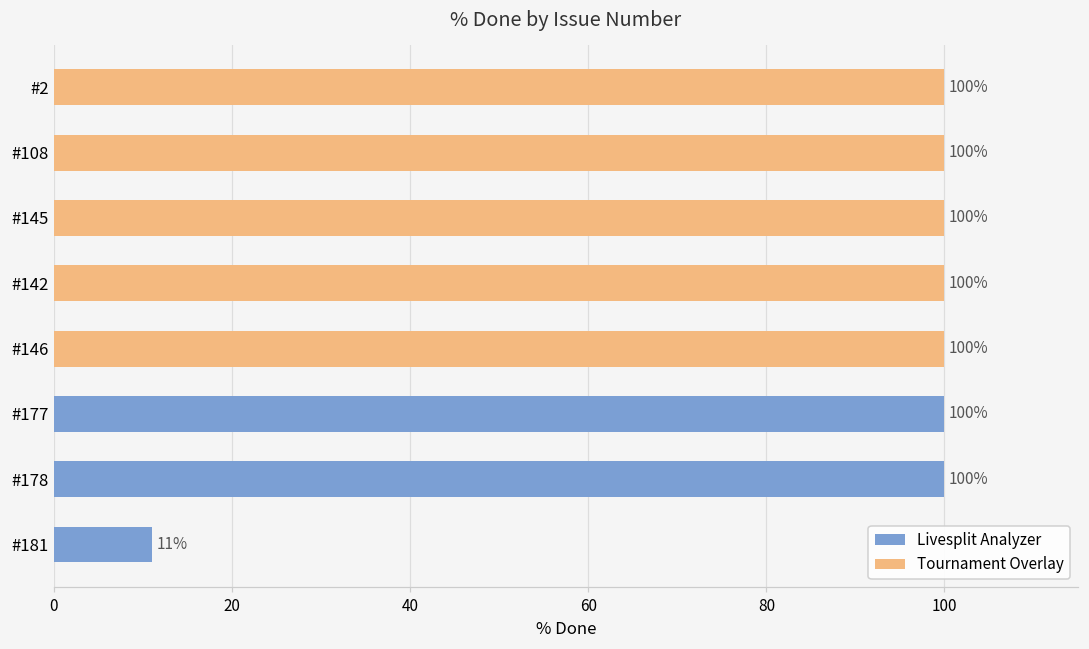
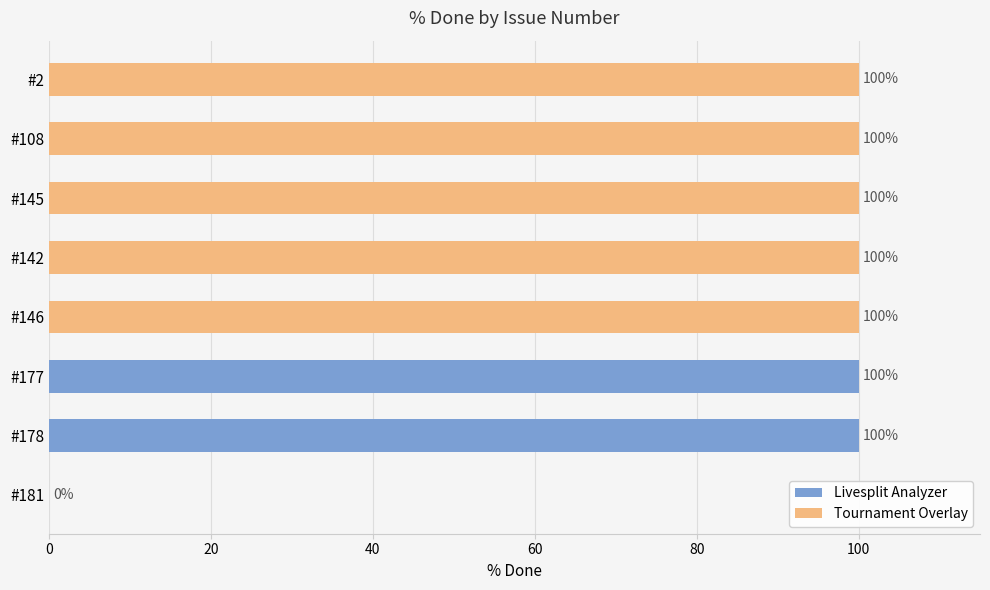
  {
    "Livesplit Analyzer": {
      "#177": "100%",
      "#178": "100%",
-     "#181": "11%"
+     "#181": "0%"
    },
    "Tournament Overlay": {
      "#2": "100%",
      "#108": "100%",
      "#145": "100%",
      "#142": "100%",
      "#146": "100%"
    }
  }
